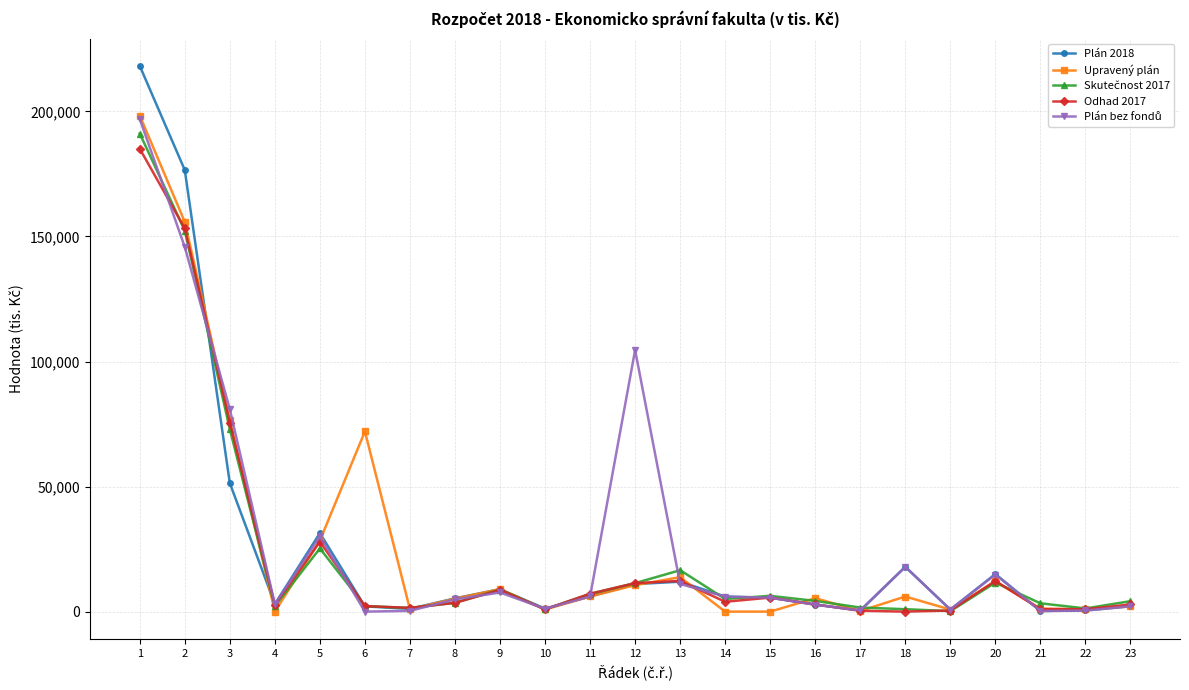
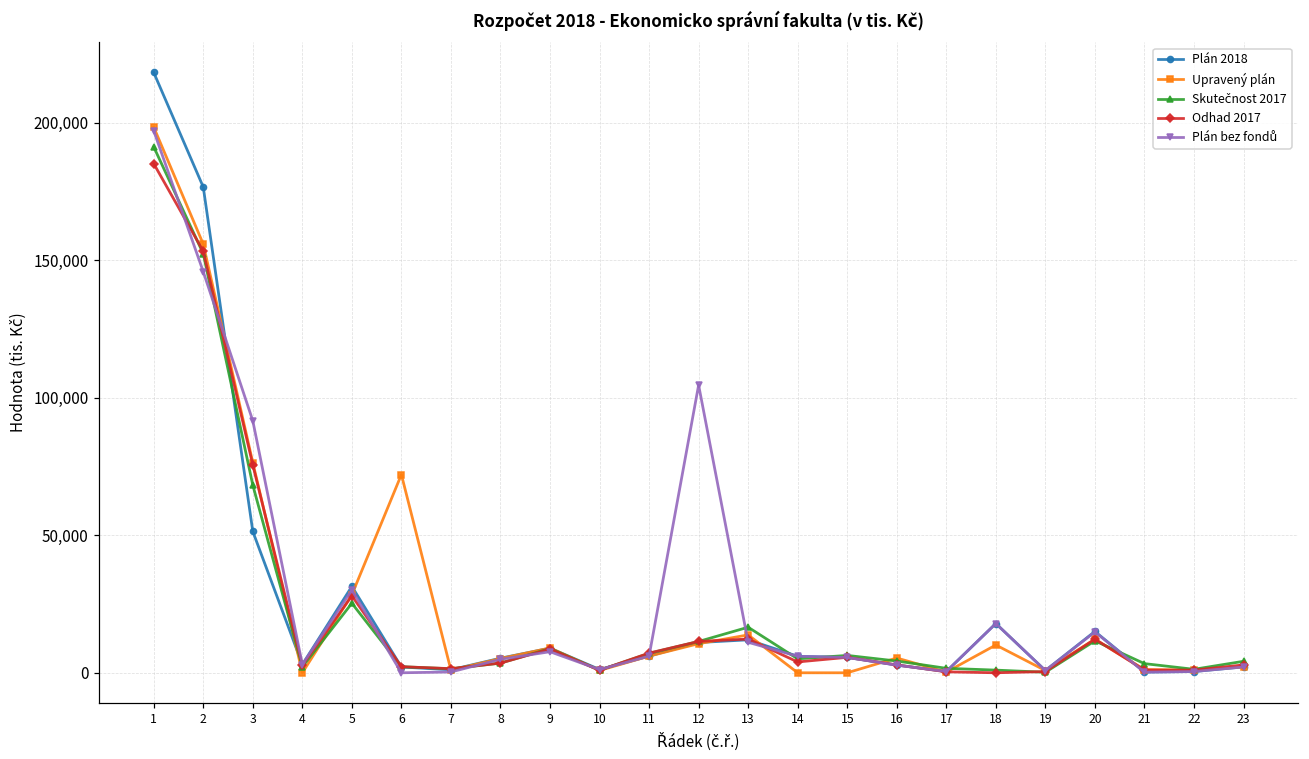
  {
    "Plán 2018": {
      "1": "218,000",
      "2": "177,000",
      "3": "51,000",
      "5": "31,000"
    },
    "Upravený plán": {
      "1": "198,000",
      "2": "156,000",
      "4": "0",
      "6": "72,000",
      "13": "14,000",
      "14": "0",
      "15": "0",
      "16": "5,000",
-     "18": "6,000"
+     "18": "10,000"
    },
    "Skutečnost 2017": {
      "1": "191,000",
-     "3": "73,000",
+     "3": "68,000",
      "5": "25,000",
      "13": "17,000",
      "16": "4,000",
      "17": "2,000",
      "21": "3,000",
      "23": "4,000"
    },
    "Odhad 2017": {
      "1": "185,000",
      "14": "4,000"
    },
    "Plán bez fondů": {
      "1": "197,000",
      "2": "146,000",
-     "3": "81,000",
+     "3": "92,000",
      "5": "30,000",
      "6": "0",
      "12": "105,000"
    }
  }
